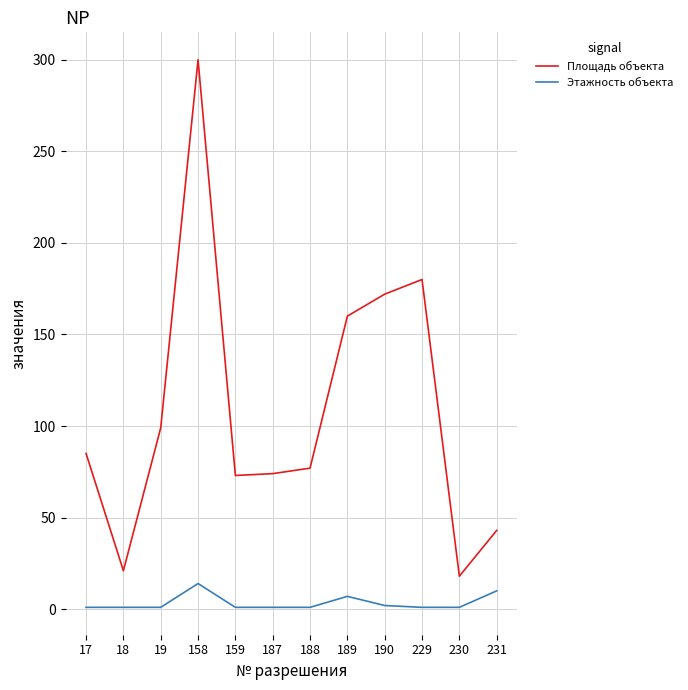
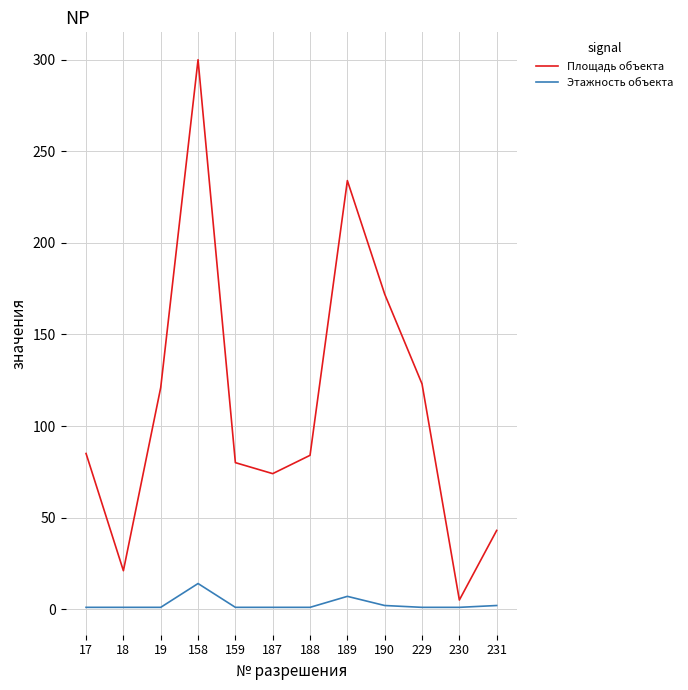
  {
    "Площадь объекта": {
      "17": 85,
      "18": 21,
-     "19": 99,
+     "19": 121,
      "158": 300,
-     "159": 73,
+     "159": 80,
      "187": 74,
-     "188": 77,
-     "189": 160,
+     "188": 84,
+     "189": 234,
      "190": 172,
-     "229": 180,
-     "230": 18,
+     "229": 123,
+     "230": 5,
      "231": 43
    },
    "Этажность объекта": {
      "17": 1,
      "18": 1,
      "19": 1,
      "158": 14,
      "159": 1,
      "187": 1,
      "188": 1,
      "189": 7,
      "190": 2,
      "229": 1,
      "230": 1,
-     "231": 10
+     "231": 2
    }
  }
